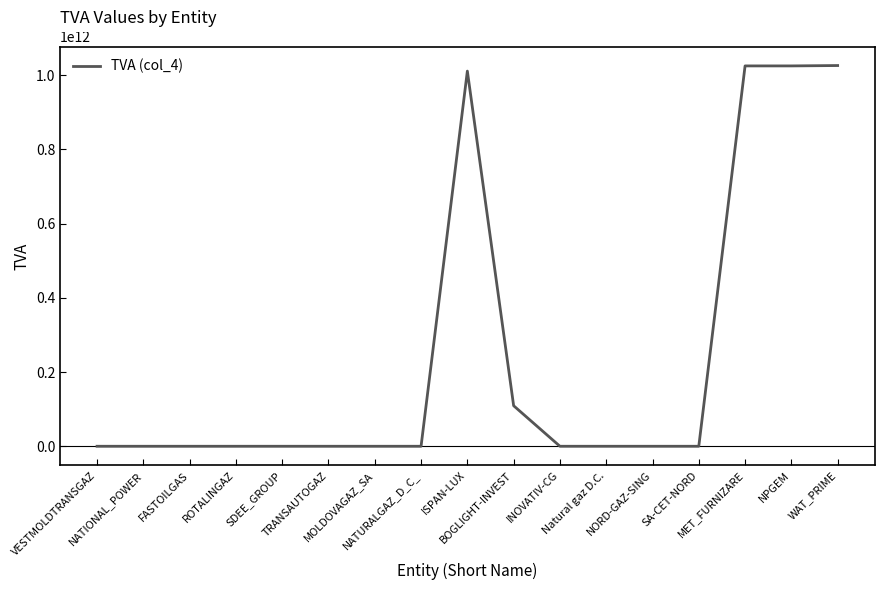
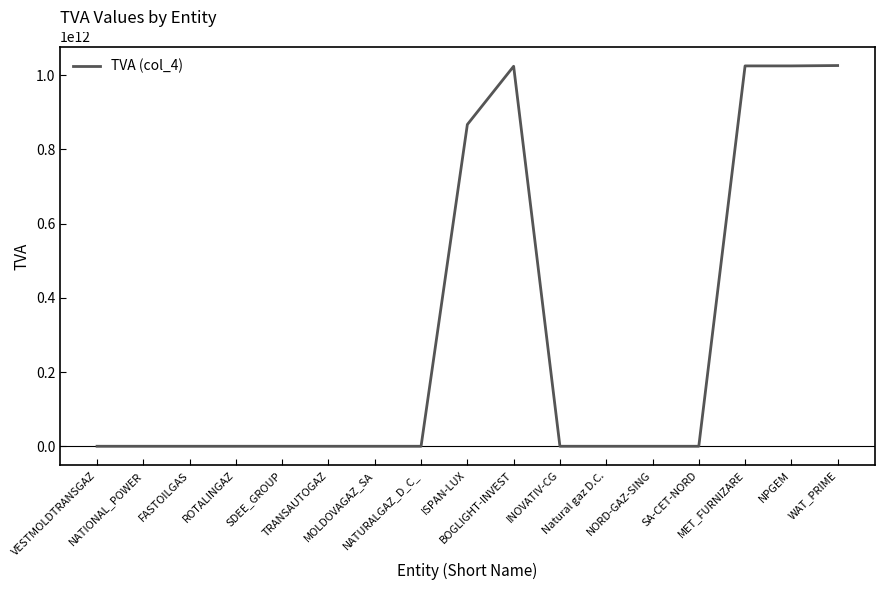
  {
    "VESTMOLDTRANSGAZ": 0,
    "NATIONAL_POWER": 0,
    "FASTOILGAS": 0,
    "ROTALINGAZ": 0,
    "SDEE_GROUP": 0,
    "TRANSAUTOGAZ": 0,
    "MOLDOVAGAZ_SA": 0,
    "NATURALGAZ_D_C_": 0,
-   "ISPAN-LUX": 1010000000000,
-   "BOGLIGHT-INVEST": 110000000000,
+   "ISPAN-LUX": 870000000000,
+   "BOGLIGHT-INVEST": 1020000000000,
    "INOVATIV-CG": 0,
    "Natural gaz D.C.": 0,
    "NORD-GAZ-SING": 0,
    "SA-CET-NORD": 0,
    "MET_FURNIZARE": 1020000000000,
    "NPGEM": 1020000000000,
    "WAT_PRIME": 1030000000000
  }
